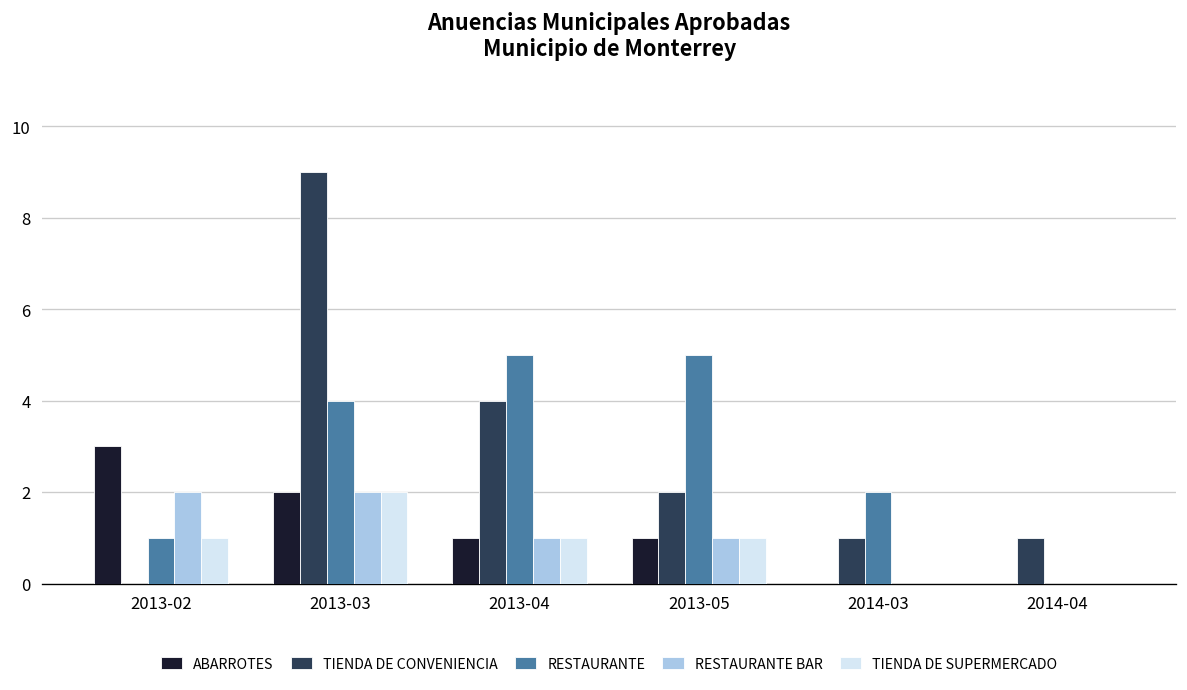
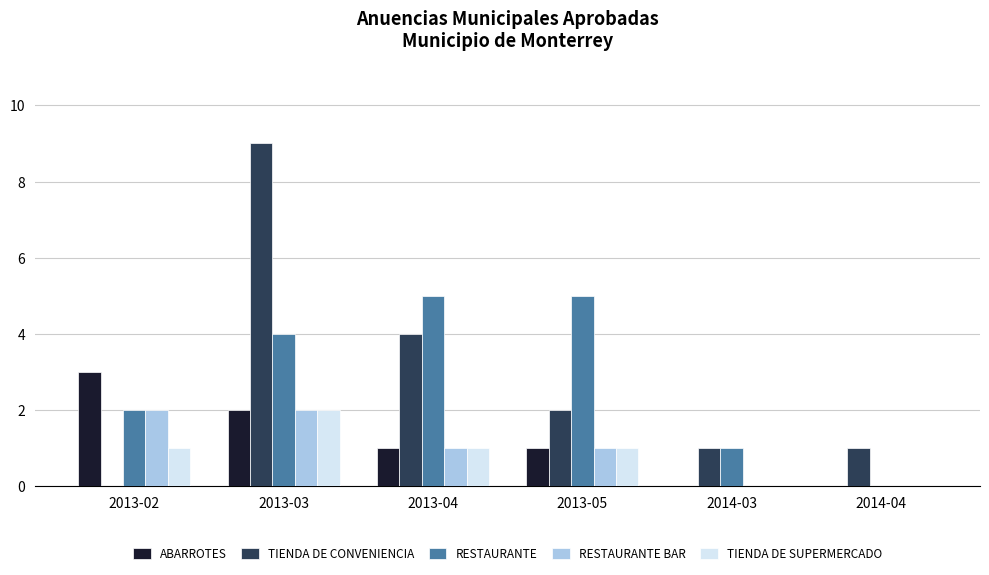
  {
    "RESTAURANTE": {
-     "2013-02": 1,
+     "2013-02": 2,
      "2013-03": 4,
      "2013-04": 5,
      "2013-05": 5,
-     "2014-03": 2,
+     "2014-03": 1,
      "2014-04": 0
    }
  }
